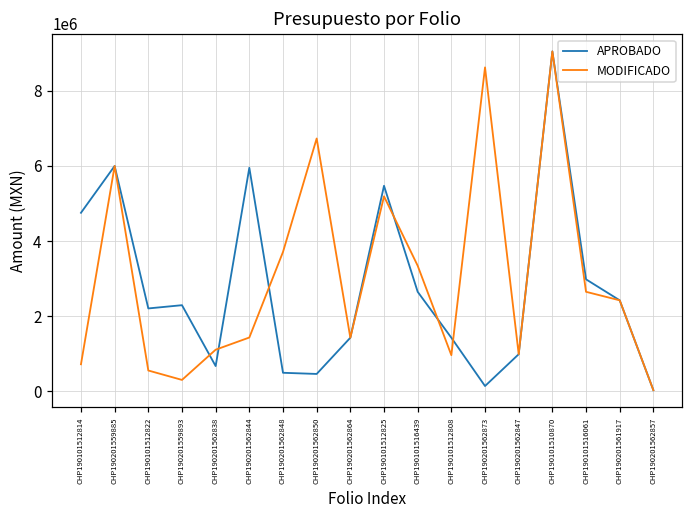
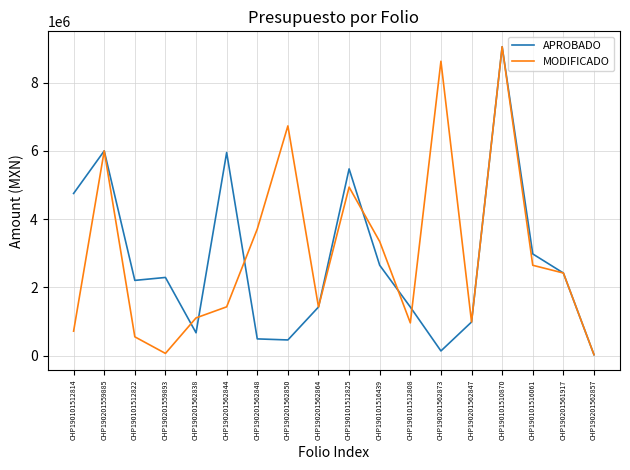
  {
    "APROBADO": {
      "CHP190101512814": 4800000,
      "CHP190101512822": 2200000,
      "CHP190201559893": 2300000,
      "CHP190201562838": 700000,
      "CHP190201562844": 6000000,
      "CHP190201562848": 500000,
      "CHP190201562850": 500000,
      "CHP190101512825": 5500000,
      "CHP190101516439": 2600000,
      "CHP190101512808": 1400000,
      "CHP190201562873": 100000,
      "CHP190101516061": 3000000
    },
    "MODIFICADO": {
      "CHP190101512814": 700000,
      "CHP190101512822": 600000,
-     "CHP190201559893": 300000,
+     "CHP190201559893": 100000,
      "CHP190201562838": 1100000,
      "CHP190201562844": 1400000,
      "CHP190201562848": 3700000,
      "CHP190201562850": 6700000,
-     "CHP190101512825": 5200000,
+     "CHP190101512825": 4900000,
      "CHP190101516439": 3300000,
      "CHP190101512808": 1000000,
      "CHP190201562873": 8600000,
      "CHP190101516061": 2600000
    }
  }
